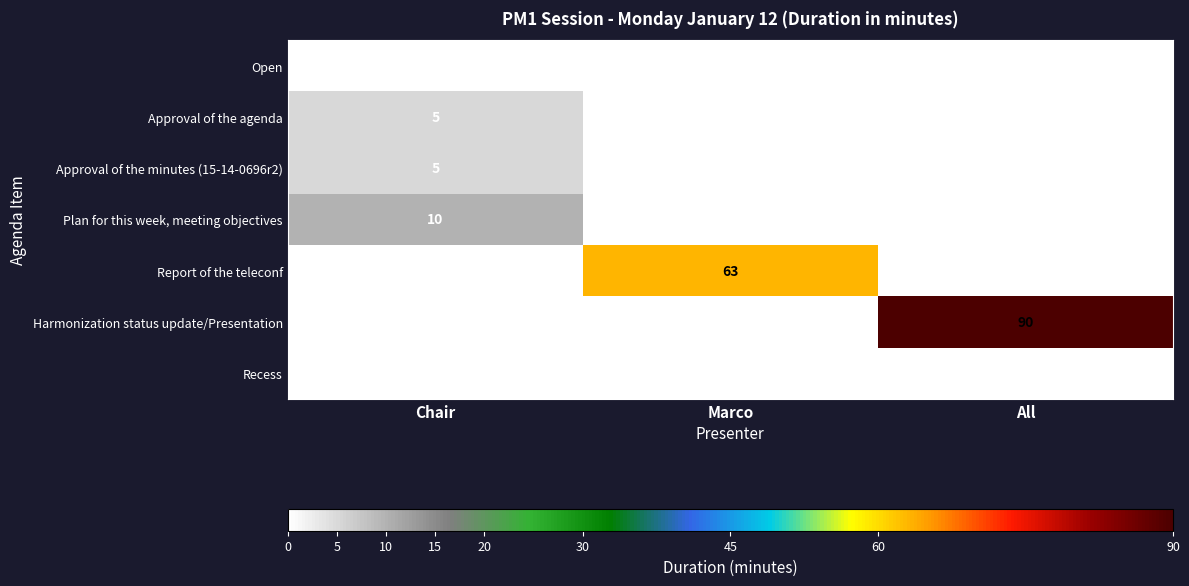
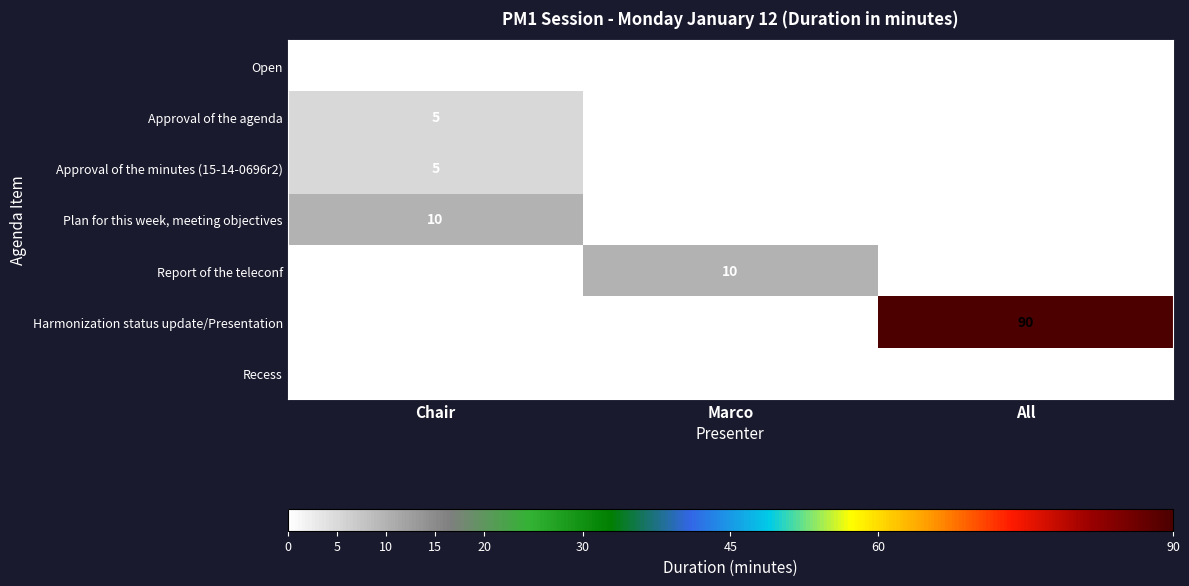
  {
    "Plan for this week, meeting objectives": {
      "Chair": 10
    },
    "Report of the teleconf": {
-     "Marco": 63
+     "Marco": 10
    },
    "Harmonization status update/Presentation": {
      "All": 90
    }
  }
